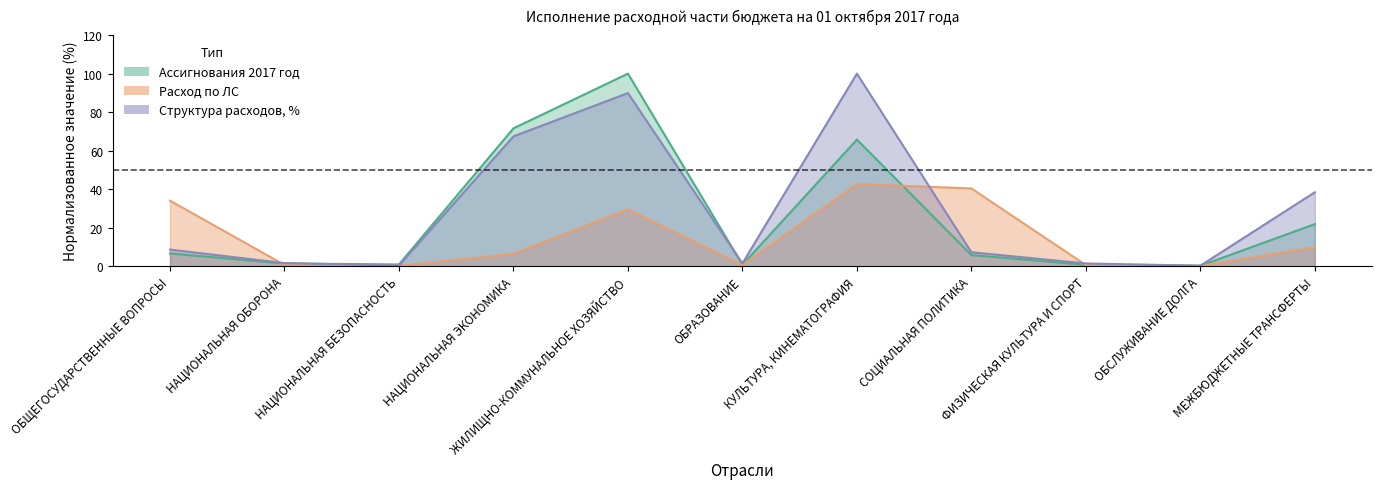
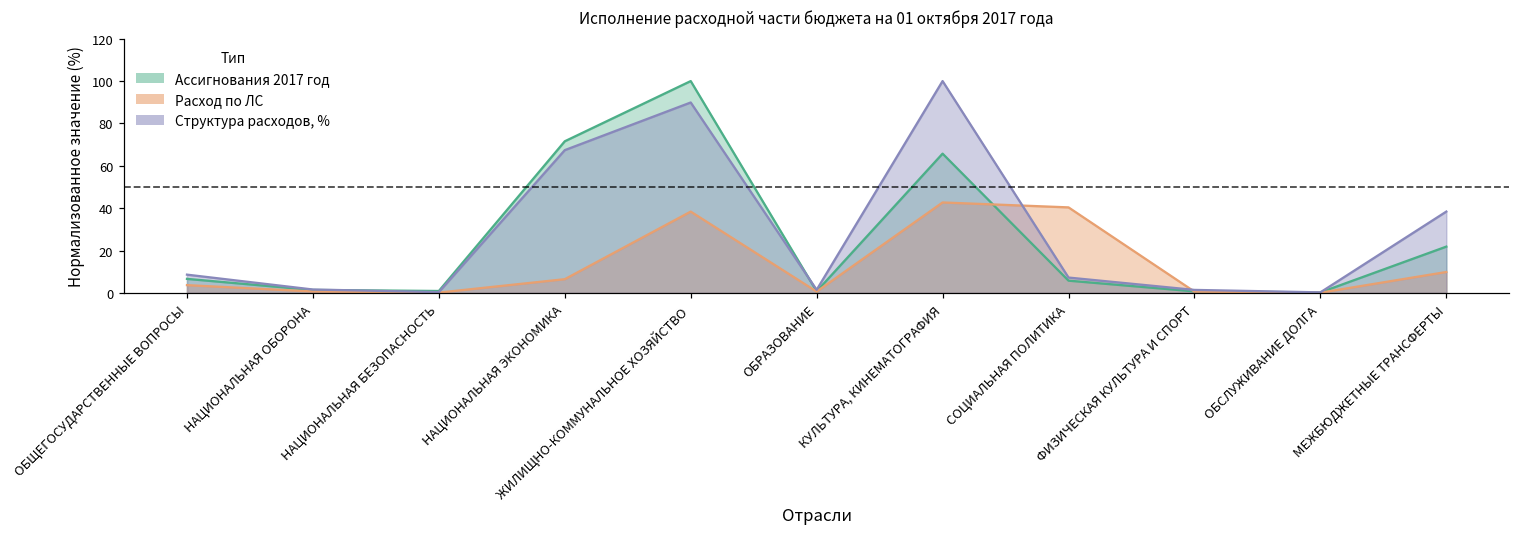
  {
    "Расход по ЛС": {
-     "ОБЩЕГОСУДАРСТВЕННЫЕ ВОПРОСЫ": 34,
+     "ОБЩЕГОСУДАРСТВЕННЫЕ ВОПРОСЫ": 4,
      "НАЦИОНАЛЬНАЯ ЭКОНОМИКА": 6,
-     "ЖИЛИЩНО-КОММУНАЛЬНОЕ ХОЗЯЙСТВО": 30,
+     "ЖИЛИЩНО-КОММУНАЛЬНОЕ ХОЗЯЙСТВО": 38,
      "КУЛЬТУРА, КИНЕМАТОГРАФИЯ": 43,
      "СОЦИАЛЬНАЯ ПОЛИТИКА": 40,
      "МЕЖБЮДЖЕТНЫЕ ТРАНСФЕРТЫ": 10
    }
  }
